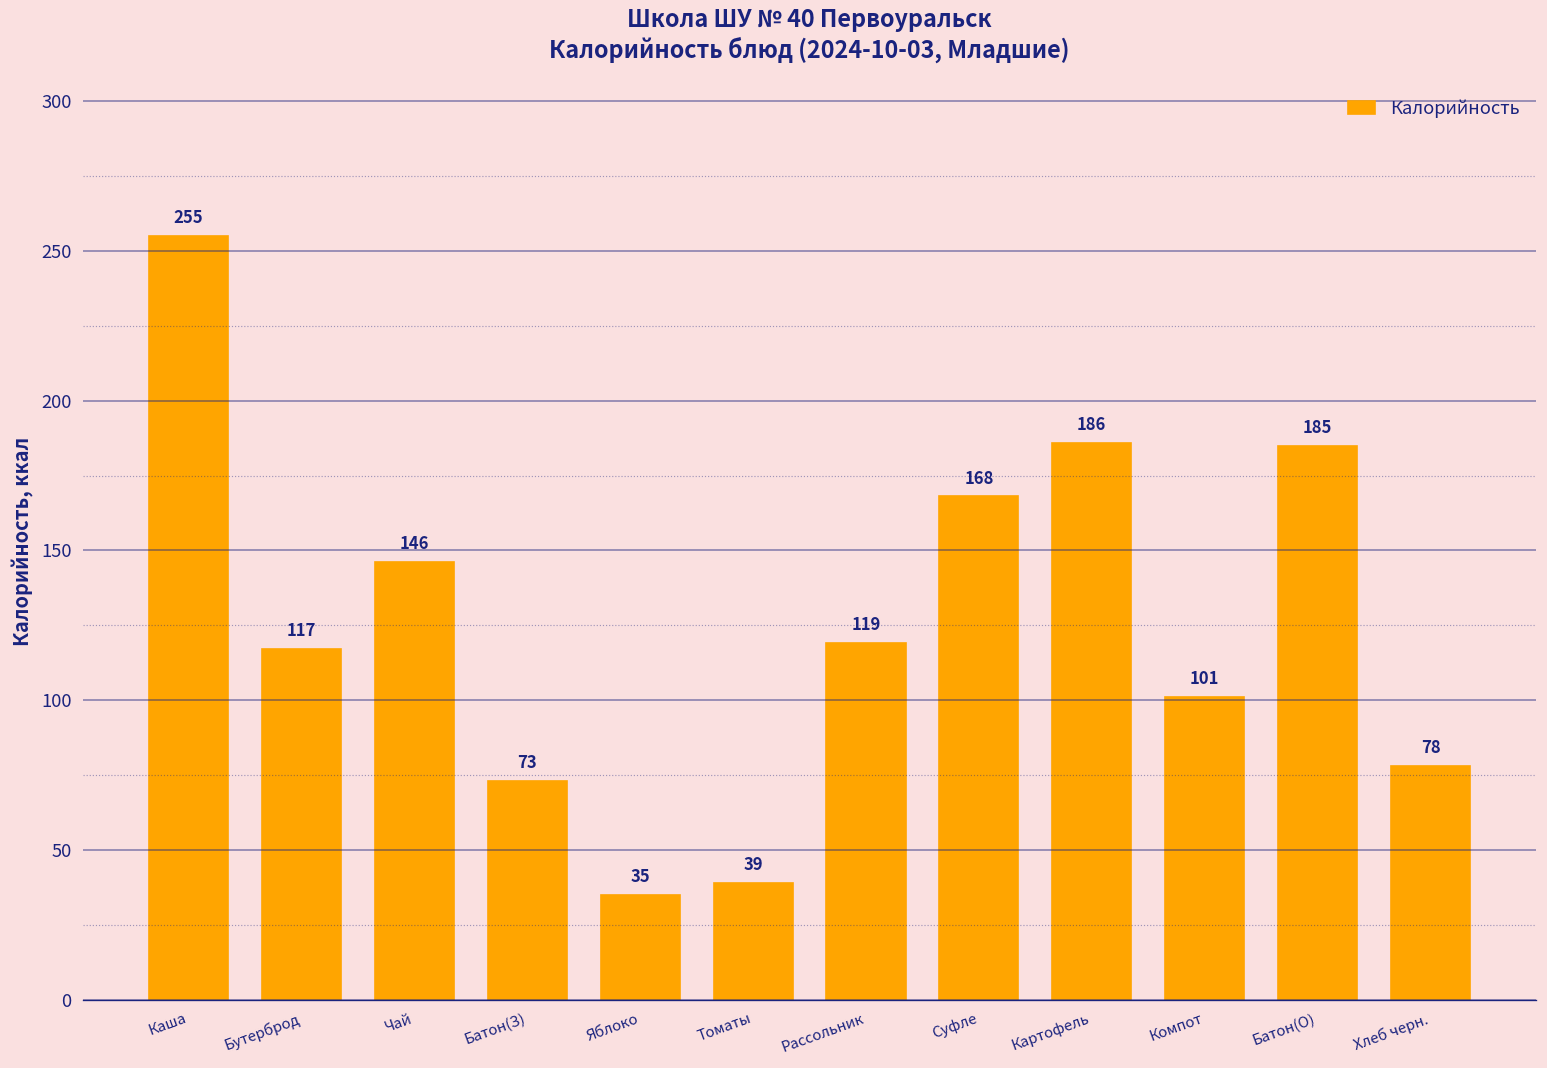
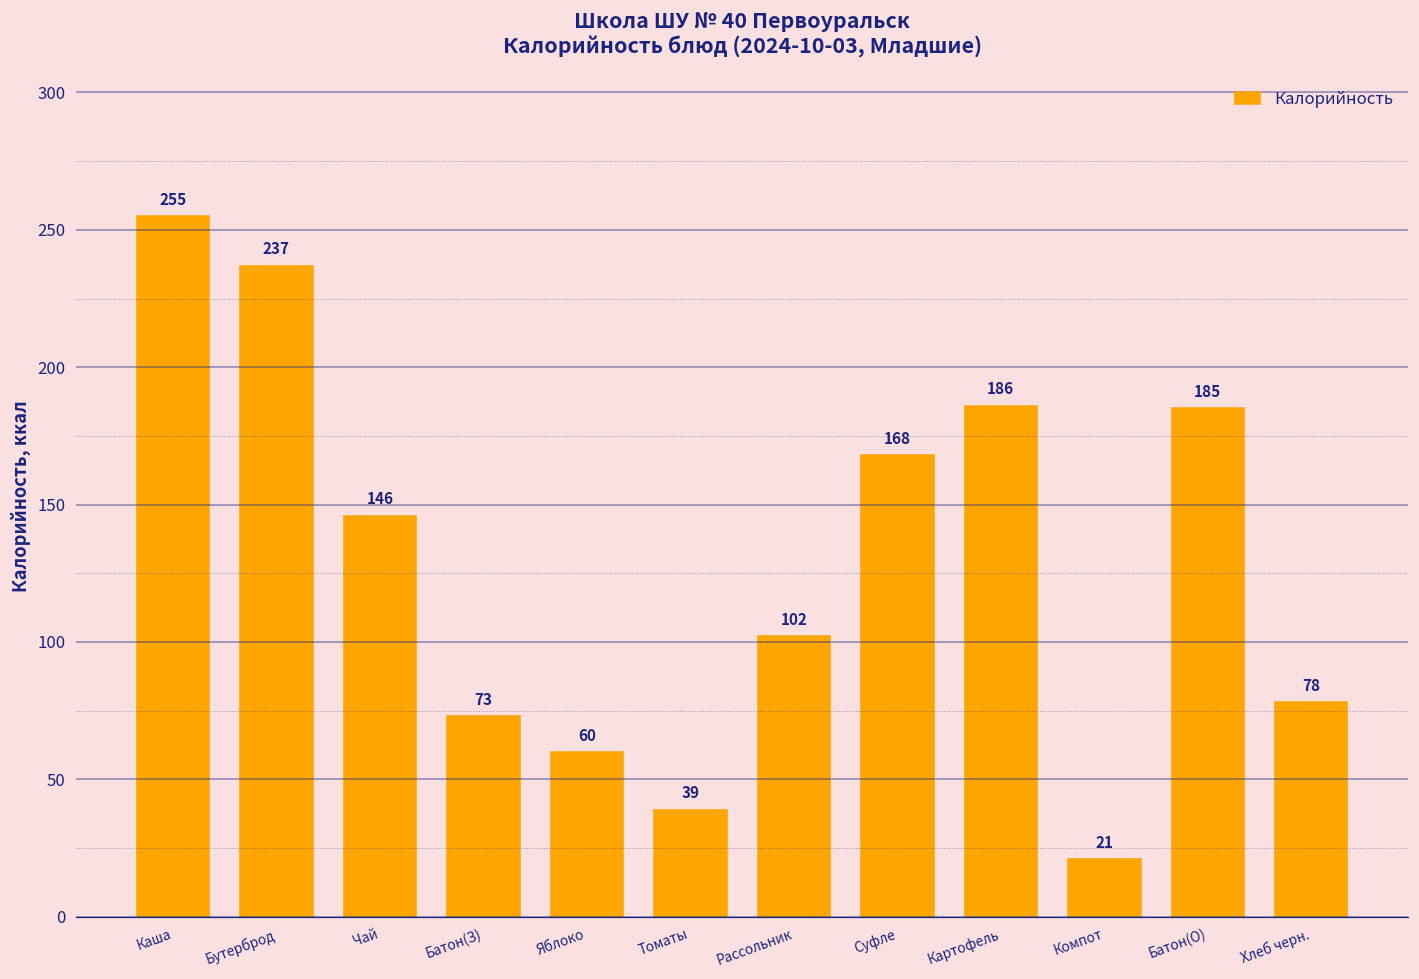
  {
    "Каша": 255,
-   "Бутерброд": 117,
+   "Бутерброд": 237,
    "Чай": 146,
    "Батон(З)": 73,
-   "Яблоко": 35,
+   "Яблоко": 60,
    "Томаты": 39,
-   "Рассольник": 119,
+   "Рассольник": 102,
    "Суфле": 168,
    "Картофель": 186,
-   "Компот": 101,
+   "Компот": 21,
    "Батон(О)": 185,
    "Хлеб черн.": 78
  }
